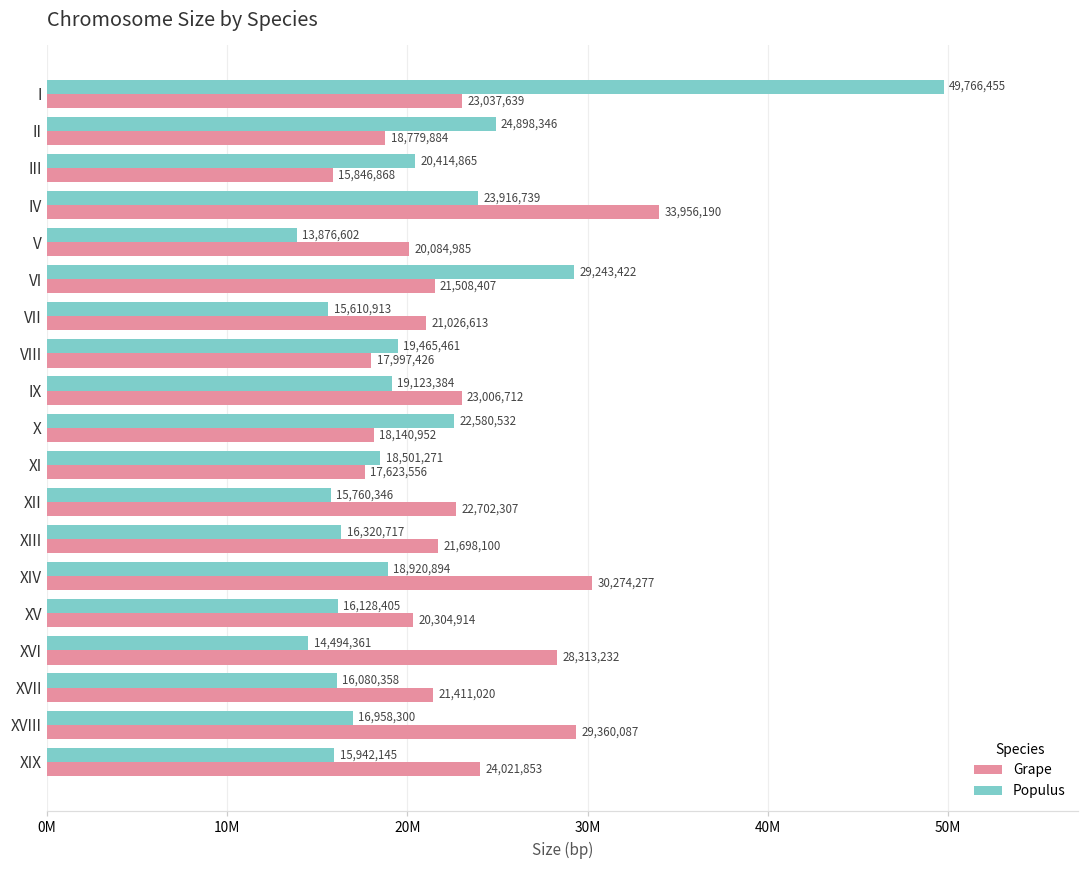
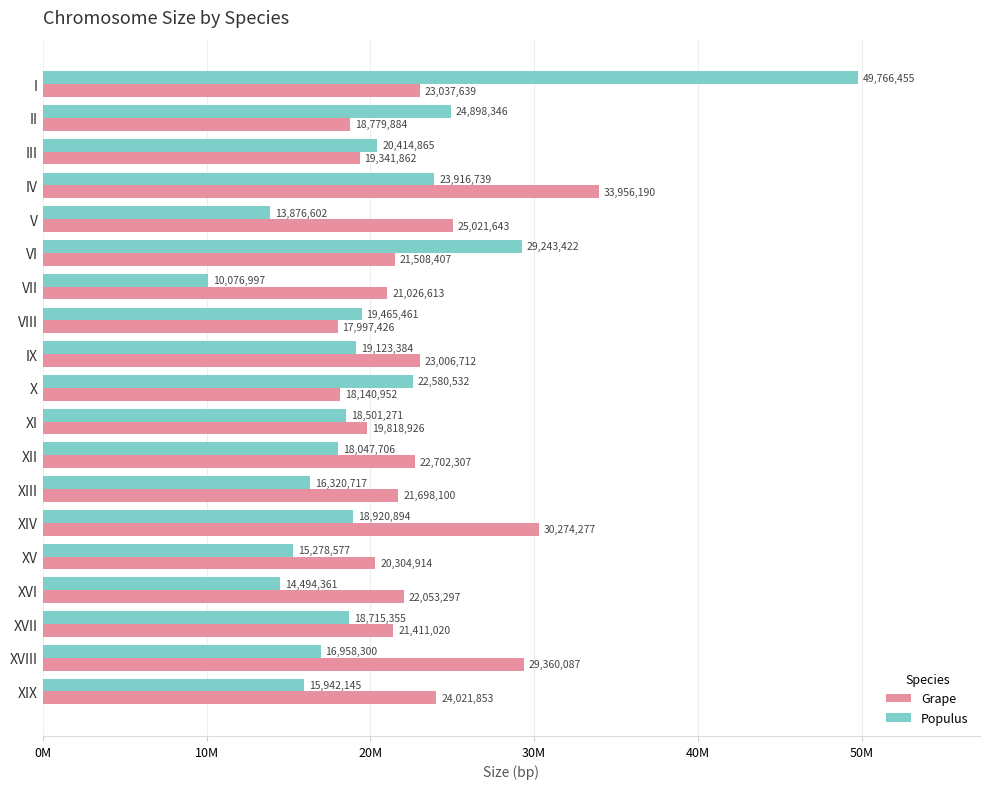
  {
    "Grape": {
      "I": "23,037,639",
      "II": "18,779,884",
-     "III": "15,846,868",
+     "III": "19,341,862",
      "IV": "33,956,190",
-     "V": "20,084,985",
+     "V": "25,021,643",
      "VI": "21,508,407",
      "VII": "21,026,613",
      "VIII": "17,997,426",
      "IX": "23,006,712",
      "X": "18,140,952",
-     "XI": "17,623,556",
+     "XI": "19,818,926",
      "XII": "22,702,307",
      "XIII": "21,698,100",
      "XIV": "30,274,277",
      "XV": "20,304,914",
-     "XVI": "28,313,232",
+     "XVI": "22,053,297",
      "XVII": "21,411,020",
      "XVIII": "29,360,087",
      "XIX": "24,021,853"
    },
    "Populus": {
      "I": "49,766,455",
      "II": "24,898,346",
      "III": "20,414,865",
      "IV": "23,916,739",
      "V": "13,876,602",
      "VI": "29,243,422",
-     "VII": "15,610,913",
+     "VII": "10,076,997",
      "VIII": "19,465,461",
      "IX": "19,123,384",
      "X": "22,580,532",
      "XI": "18,501,271",
-     "XII": "15,760,346",
+     "XII": "18,047,706",
      "XIII": "16,320,717",
      "XIV": "18,920,894",
-     "XV": "16,128,405",
+     "XV": "15,278,577",
      "XVI": "14,494,361",
-     "XVII": "16,080,358",
+     "XVII": "18,715,355",
      "XVIII": "16,958,300",
      "XIX": "15,942,145"
    }
  }
